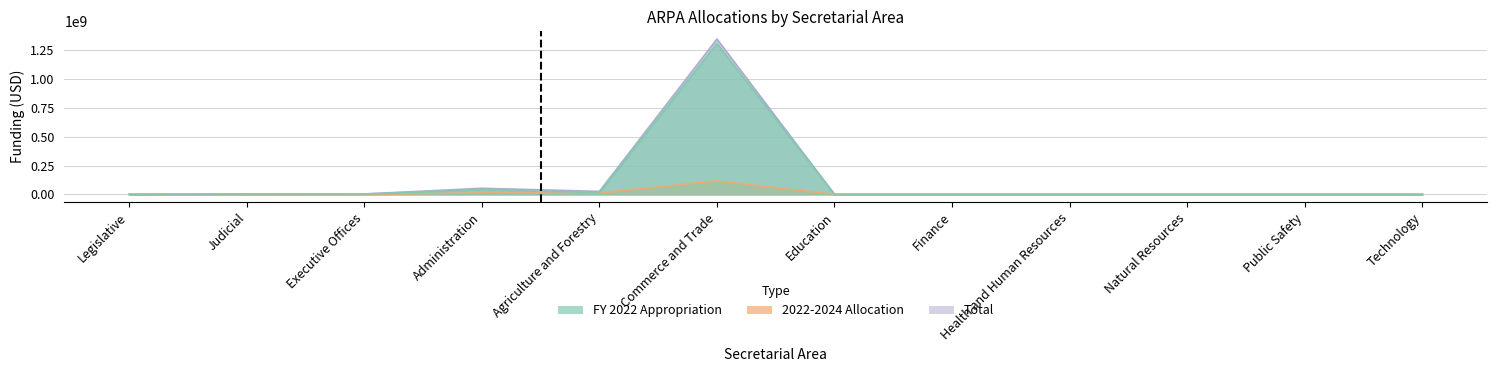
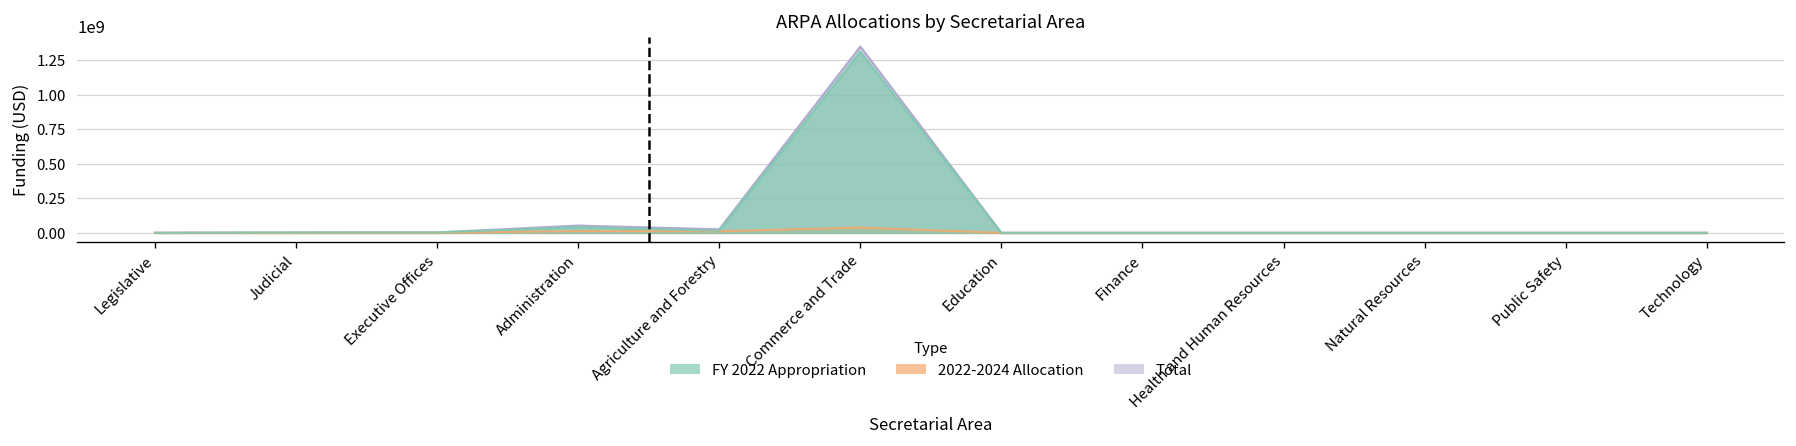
  {
    "2022-2024 Allocation": {
      "Administration": 10000000,
-     "Commerce and Trade": 120000000
+     "Commerce and Trade": 40000000
    }
  }
